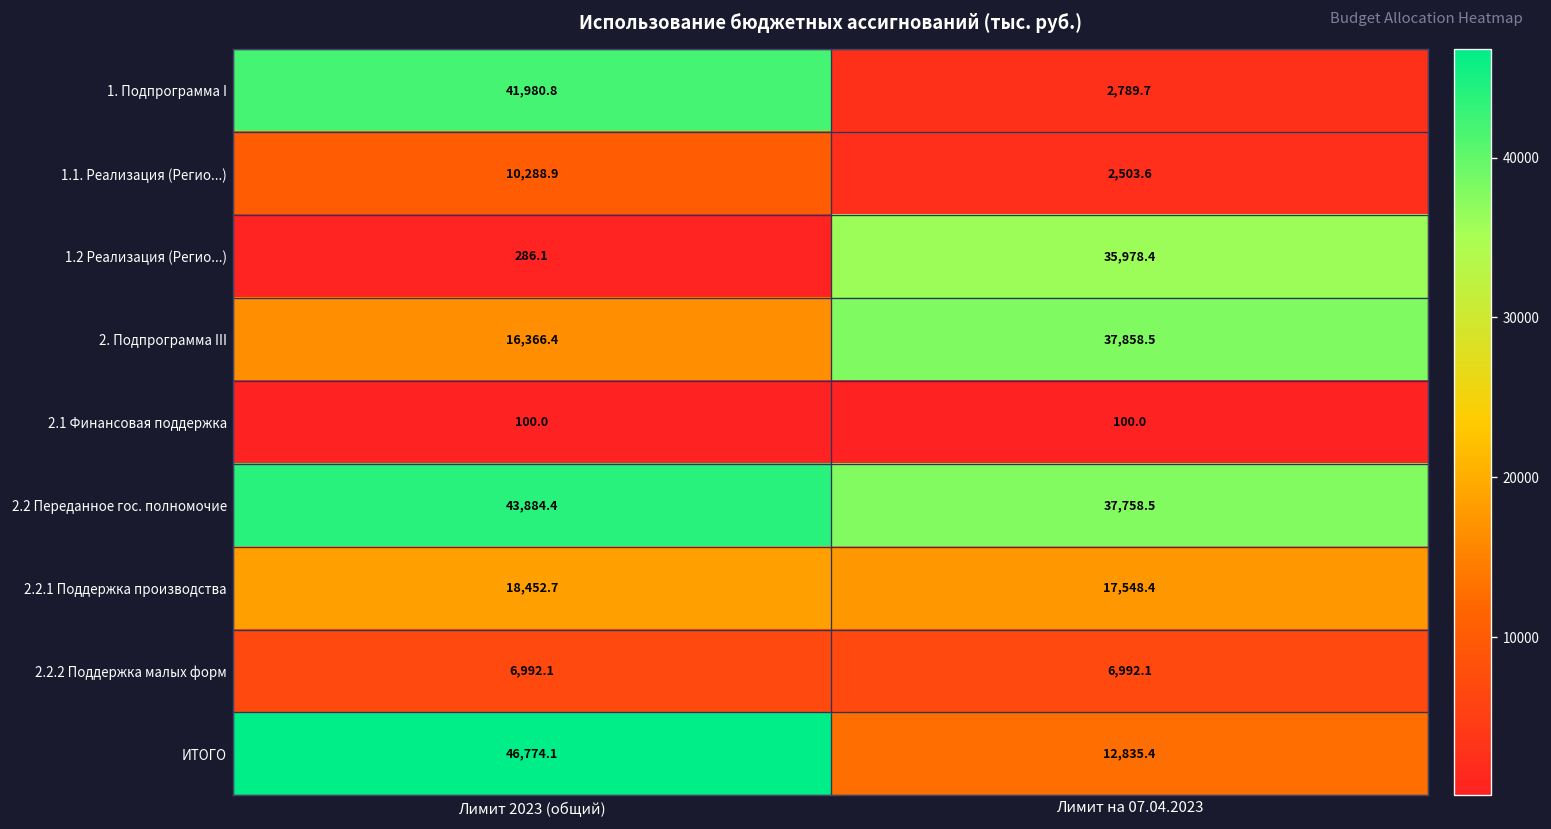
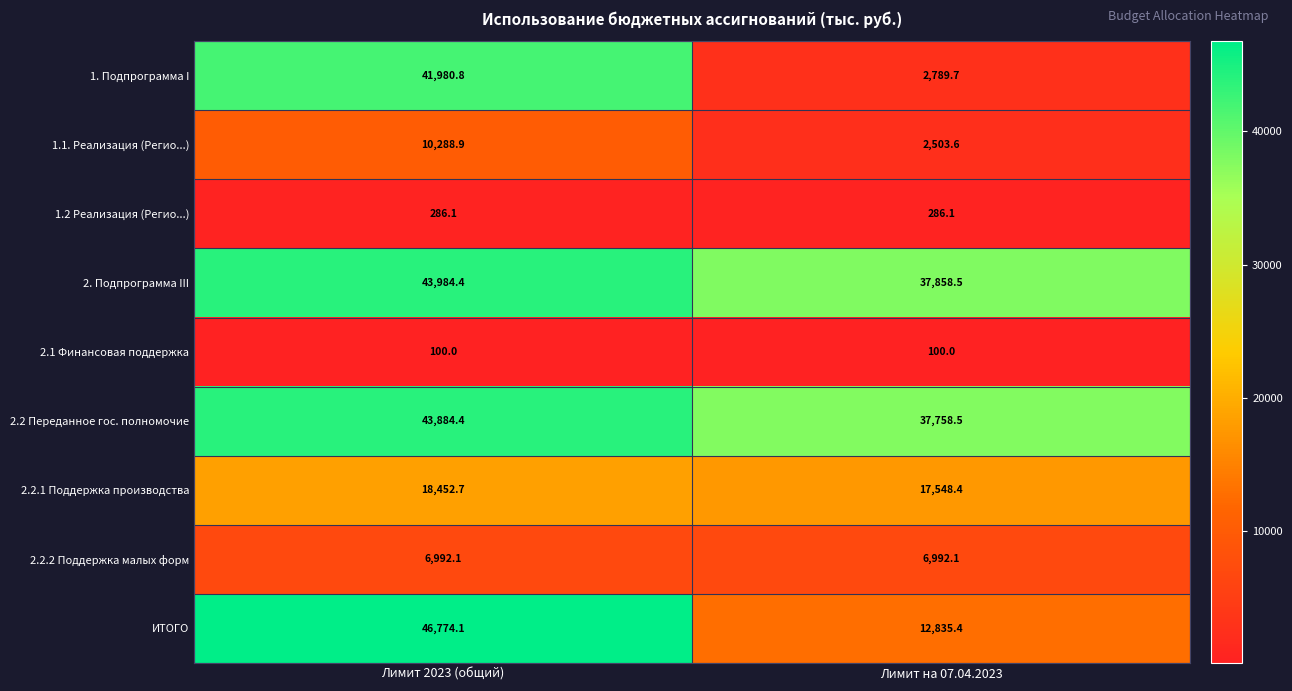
  {
    "1. Подпрограмма I": {
      "Лимит 2023 (общий)": "41,980.8",
      "Лимит на 07.04.2023": "2,789.7"
    },
    "1.1. Реализация (Регио...)": {
      "Лимит 2023 (общий)": "10,288.9",
      "Лимит на 07.04.2023": "2,503.6"
    },
    "1.2 Реализация (Регио...)": {
      "Лимит 2023 (общий)": "286.1",
-     "Лимит на 07.04.2023": "35,978.4"
+     "Лимит на 07.04.2023": "286.1"
    },
    "2. Подпрограмма III": {
-     "Лимит 2023 (общий)": "16,366.4",
+     "Лимит 2023 (общий)": "43,984.4",
      "Лимит на 07.04.2023": "37,858.5"
    },
    "2.1 Финансовая поддержка": {
      "Лимит 2023 (общий)": "100.0",
      "Лимит на 07.04.2023": "100.0"
    },
    "2.2 Переданное гос. полномочие": {
      "Лимит 2023 (общий)": "43,884.4",
      "Лимит на 07.04.2023": "37,758.5"
    },
    "2.2.1 Поддержка производства": {
      "Лимит 2023 (общий)": "18,452.7",
      "Лимит на 07.04.2023": "17,548.4"
    },
    "2.2.2 Поддержка малых форм": {
      "Лимит 2023 (общий)": "6,992.1",
      "Лимит на 07.04.2023": "6,992.1"
    },
    "ИТОГО": {
      "Лимит 2023 (общий)": "46,774.1",
      "Лимит на 07.04.2023": "12,835.4"
    }
  }
